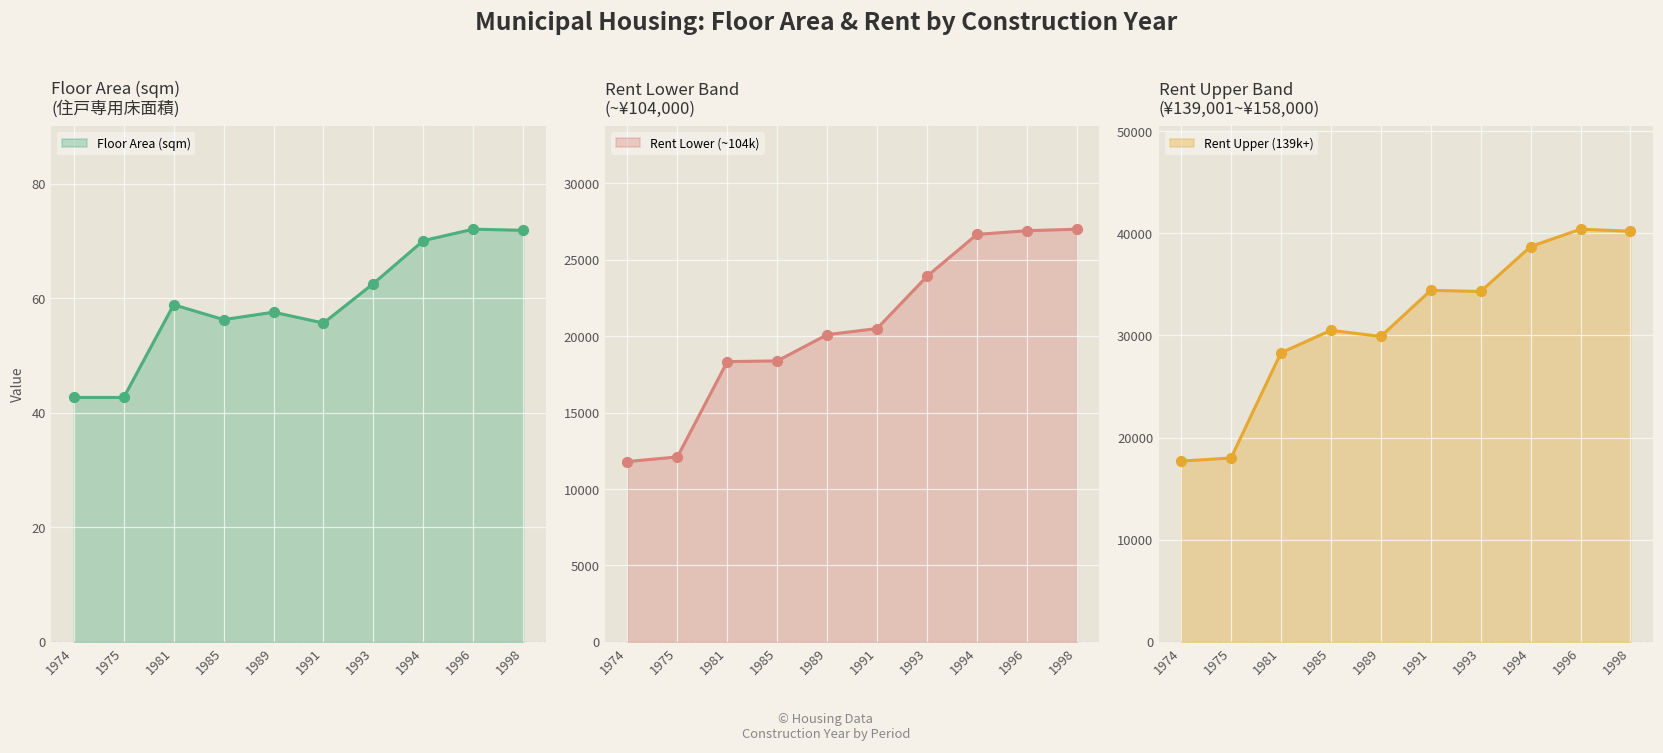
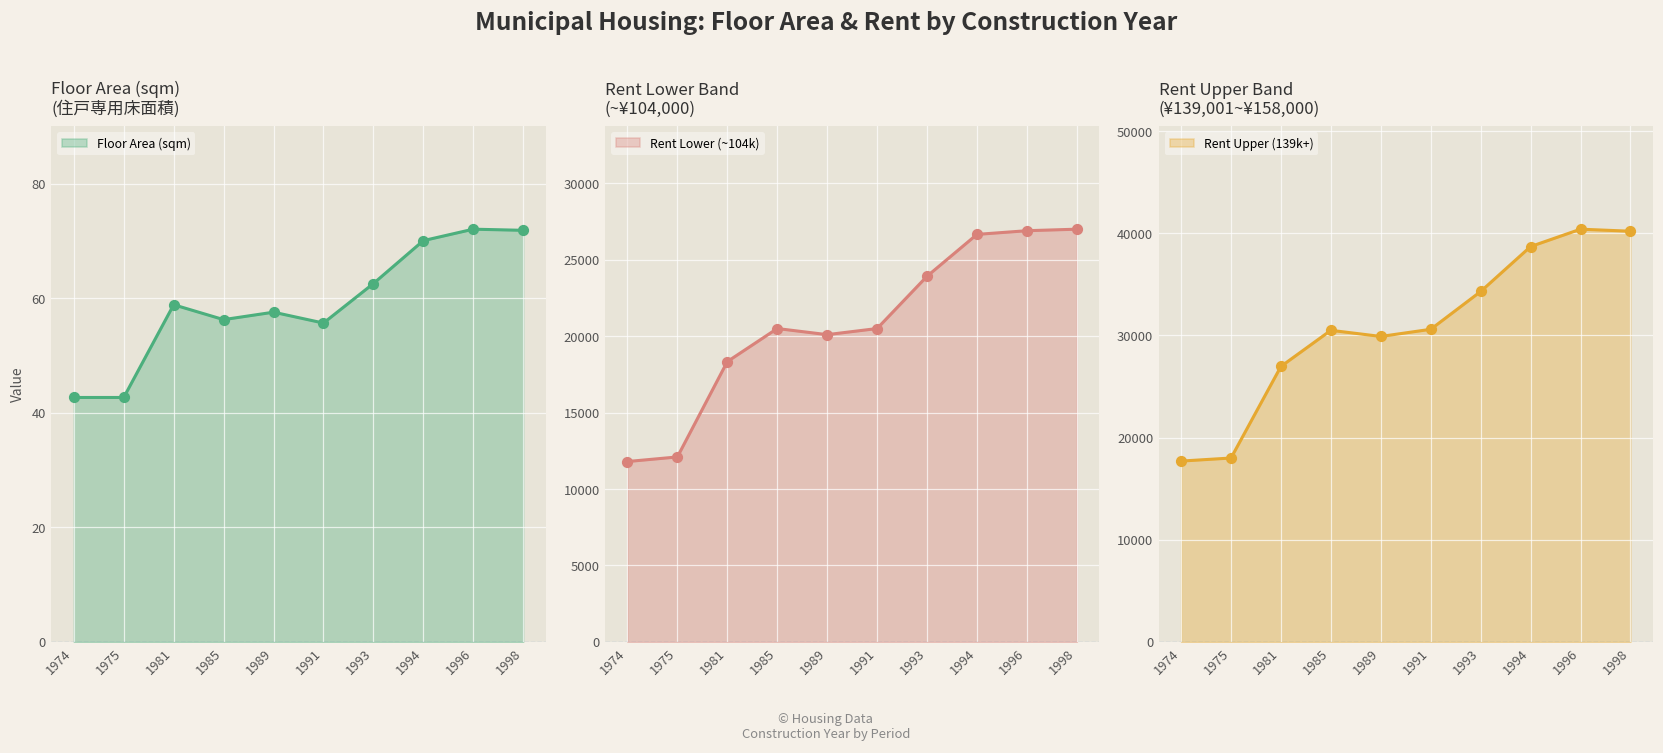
  {
    "Floor Area (sqm) (住戸専用床面積)": {
      "1974": 43,
      "1975": 43,
      "1981": 59,
      "1985": 56,
      "1989": 58,
      "1991": 56,
      "1993": 63,
      "1994": 70,
      "1996": 72,
      "1998": 72
    },
    "Rent Lower Band (~¥104,000)": {
      "1974": 11800,
      "1975": 12100,
      "1981": 18300,
-     "1985": 18400,
+     "1985": 20500,
      "1989": 20100,
      "1991": 20500,
      "1993": 23900,
      "1994": 26700,
      "1996": 26900,
      "1998": 27000
    },
    "Rent Upper Band (¥139,001~¥158,000)": {
      "1974": 18000,
      "1975": 18000,
-     "1981": 28000,
+     "1981": 27000,
      "1985": 31000,
      "1989": 30000,
-     "1991": 34000,
+     "1991": 31000,
      "1993": 34000,
      "1994": 39000,
      "1996": 40000,
      "1998": 40000
    }
  }
